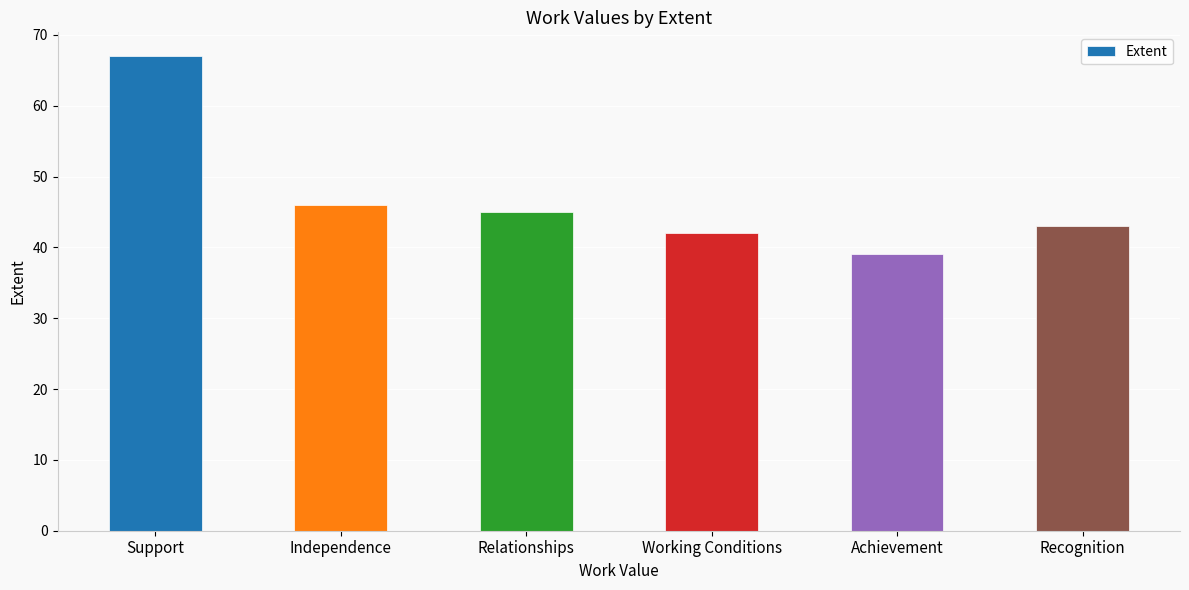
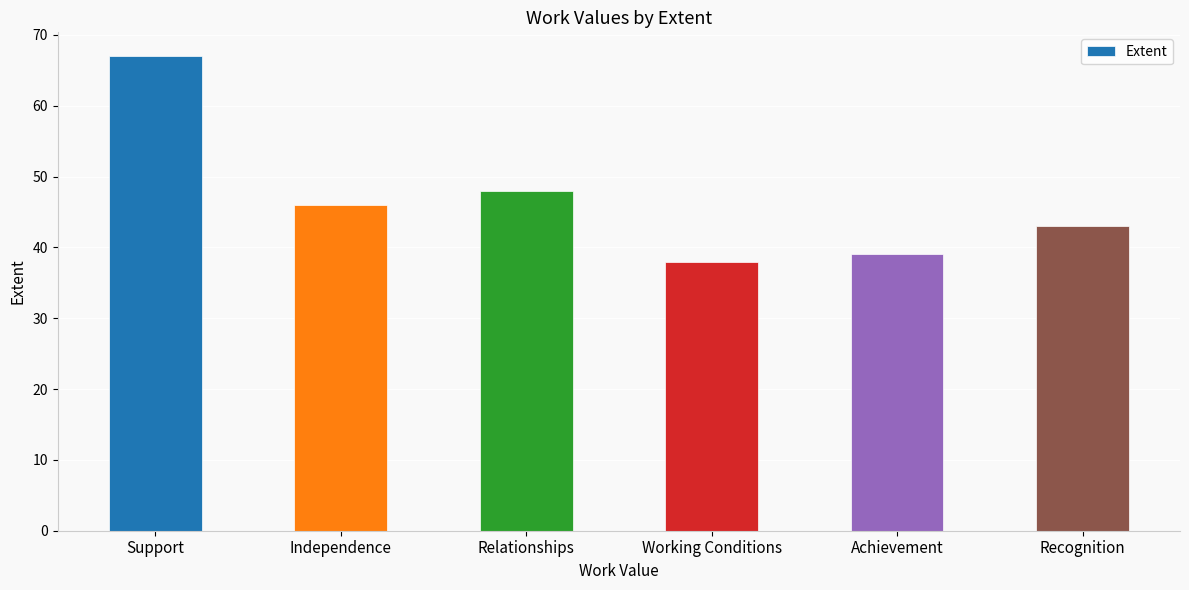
  {
    "Support": 67,
    "Independence": 46,
-   "Relationships": 45,
-   "Working Conditions": 42,
+   "Relationships": 48,
+   "Working Conditions": 38,
    "Achievement": 39,
    "Recognition": 43
  }
